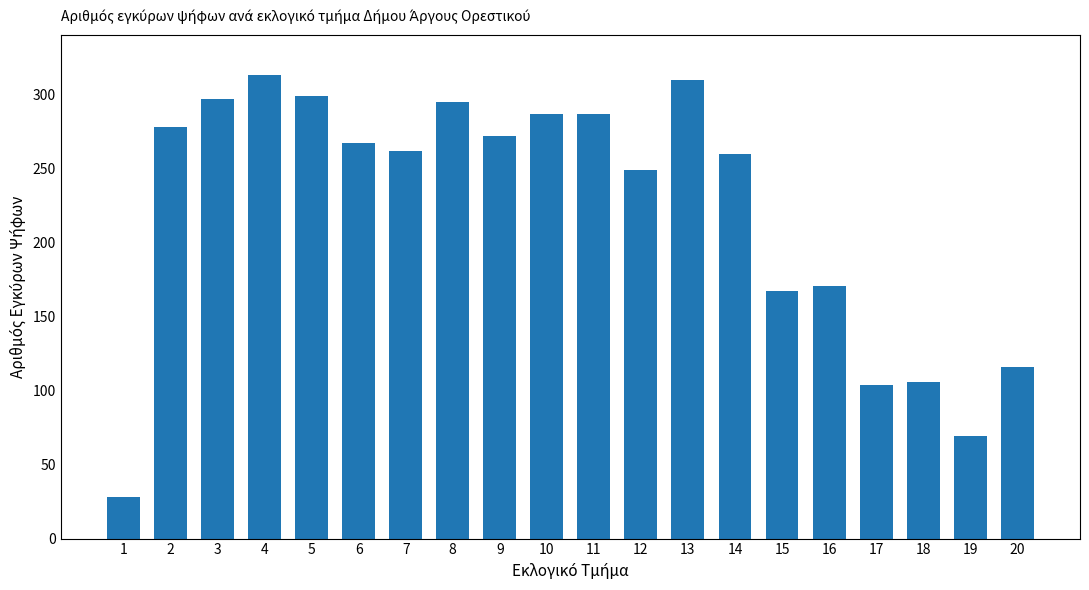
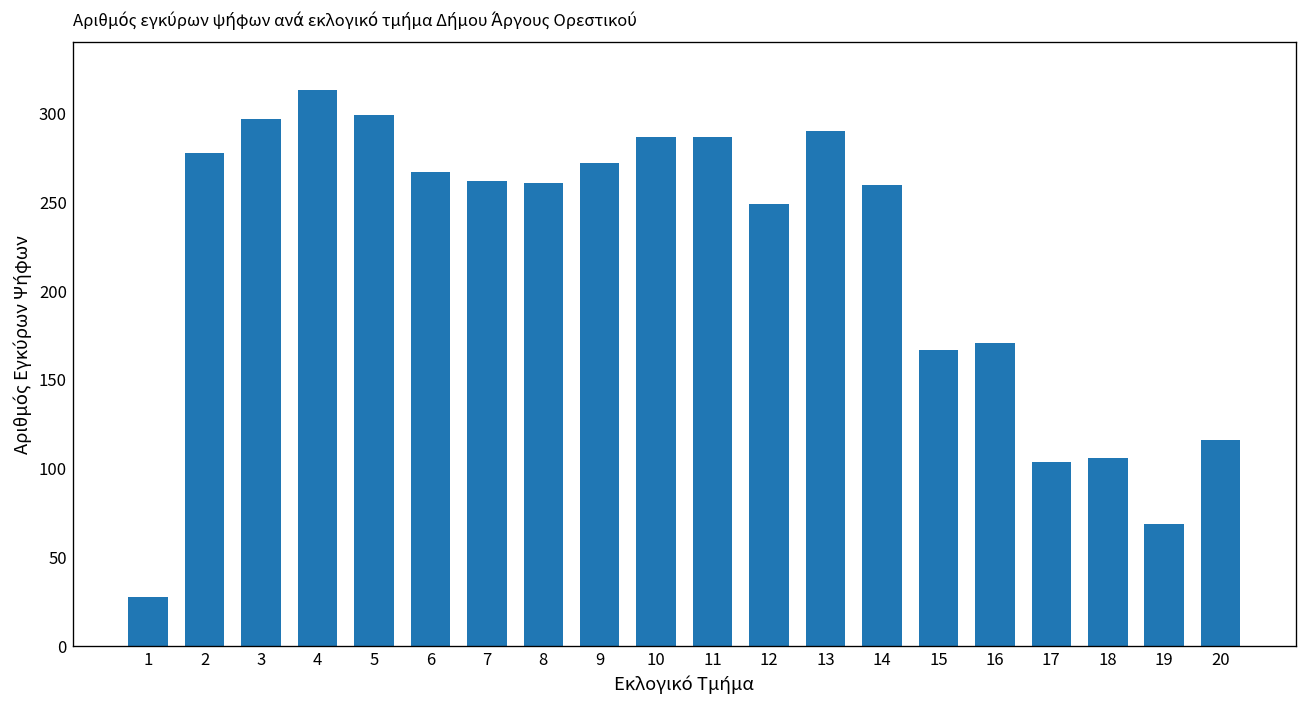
  {
    "1": 28,
    "2": 278,
    "3": 297,
    "4": 313,
    "5": 299,
    "6": 267,
    "7": 262,
-   "8": 295,
+   "8": 261,
    "9": 272,
    "10": 287,
    "11": 287,
    "12": 249,
-   "13": 310,
+   "13": 290,
    "14": 260,
    "15": 167,
    "16": 171,
    "17": 104,
    "18": 106,
    "19": 69,
    "20": 116
  }
